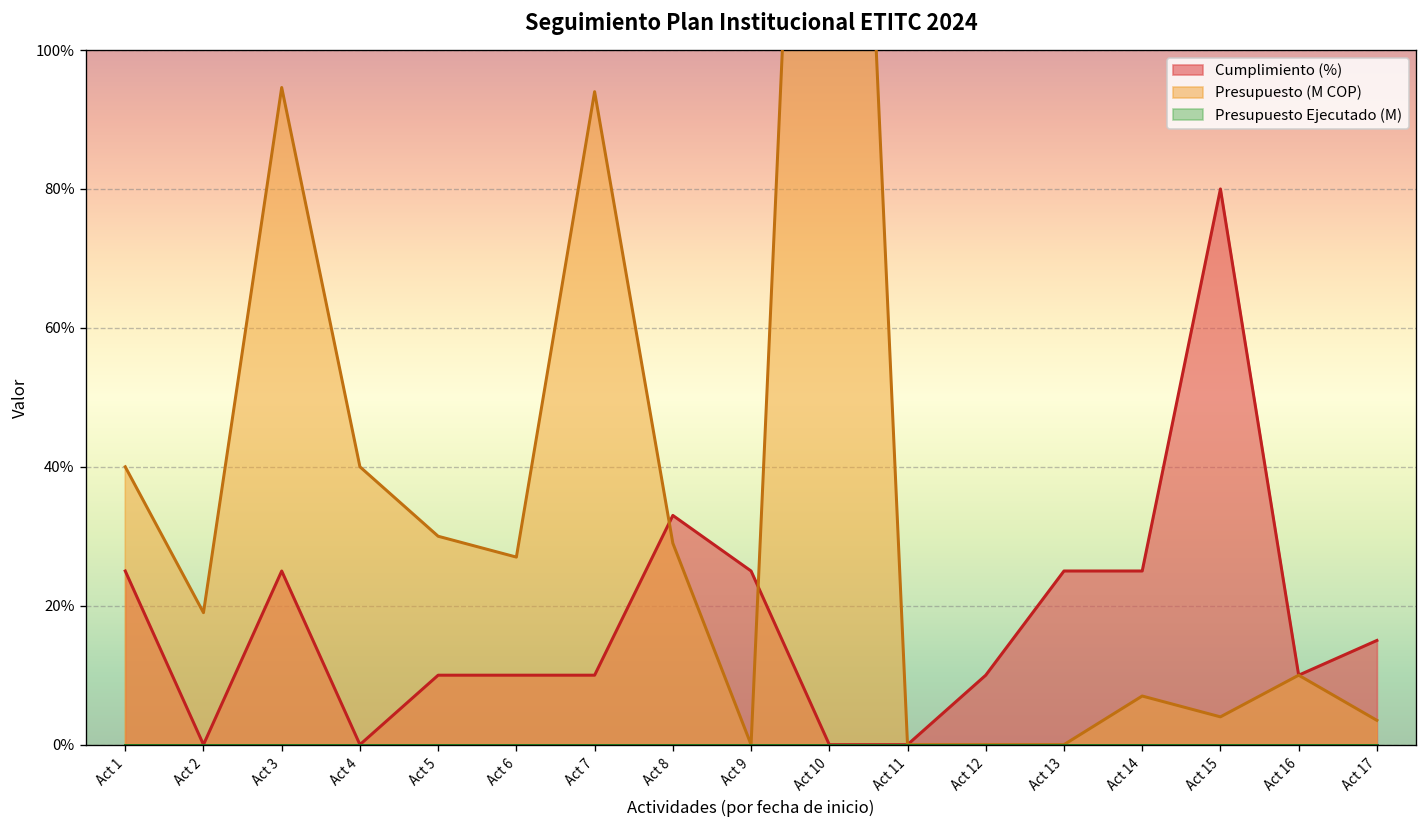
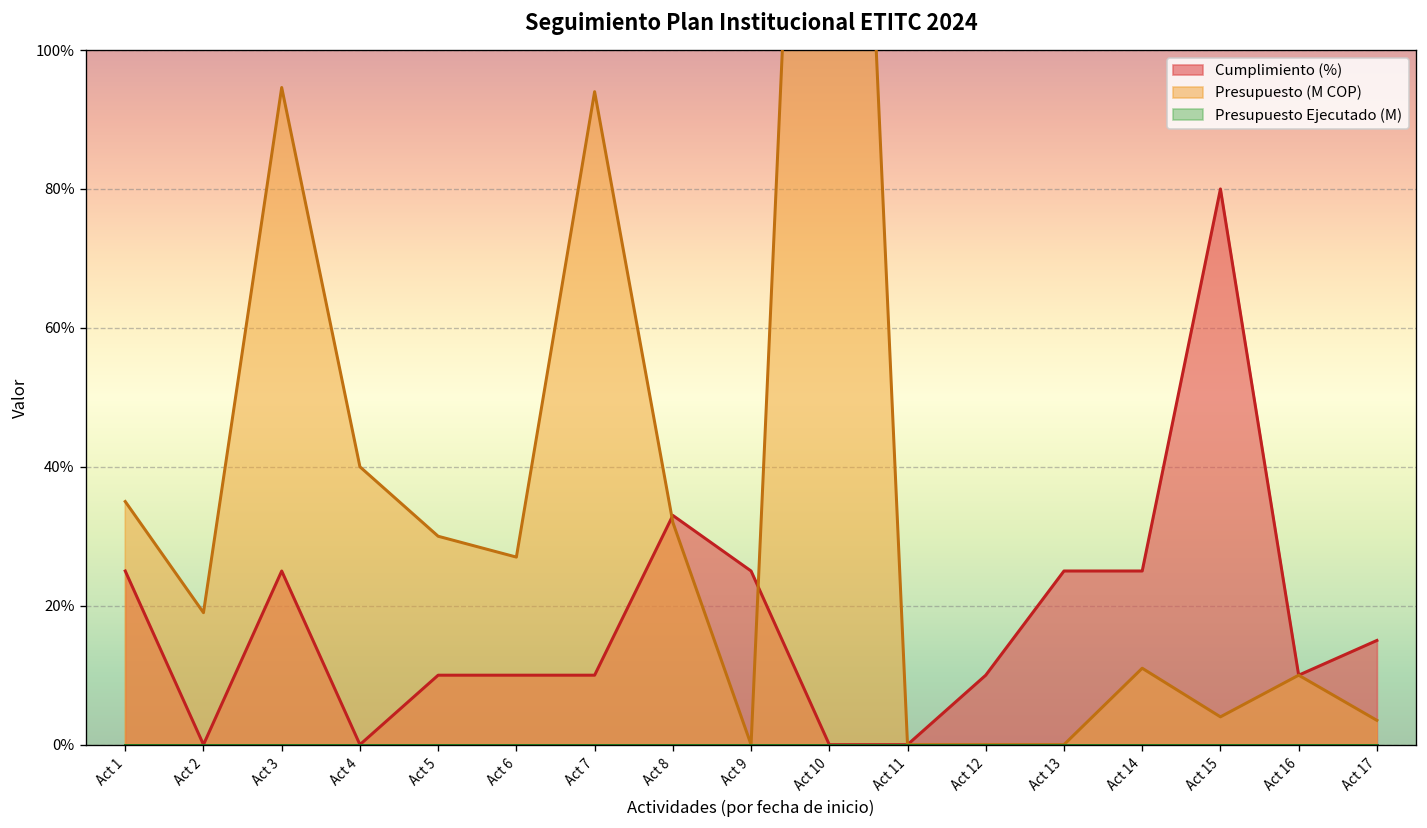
  {
    "Cumplimiento (%)": {
      "Act 1": "25%",
      "Act 3": "25%",
      "Act 5": "10%",
      "Act 6": "10%",
      "Act 7": "10%",
      "Act 8": "33%",
      "Act 9": "25%",
      "Act 12": "10%",
      "Act 13": "25%",
      "Act 14": "25%",
      "Act 15": "80%",
      "Act 17": "15%"
    },
    "Presupuesto (M COP)": {
-     "Act 1": "40%",
+     "Act 1": "35%",
      "Act 2": "19%",
      "Act 3": "95%",
      "Act 4": "40%",
      "Act 5": "30%",
      "Act 6": "27%",
      "Act 7": "94%",
-     "Act 8": "29%",
-     "Act 14": "7%",
+     "Act 8": "32%",
+     "Act 14": "11%",
      "Act 15": "4%",
      "Act 17": "4%"
    },
    "Presupuesto Ejecutado (M)": {
      "Act 1": "0%",
      "Act 3": "0%",
      "Act 5": "0%",
      "Act 6": "0%",
      "Act 7": "0%",
      "Act 8": "0%",
      "Act 14": "0%",
      "Act 15": "0%",
      "Act 16": "0%",
      "Act 17": "0%"
    }
  }
